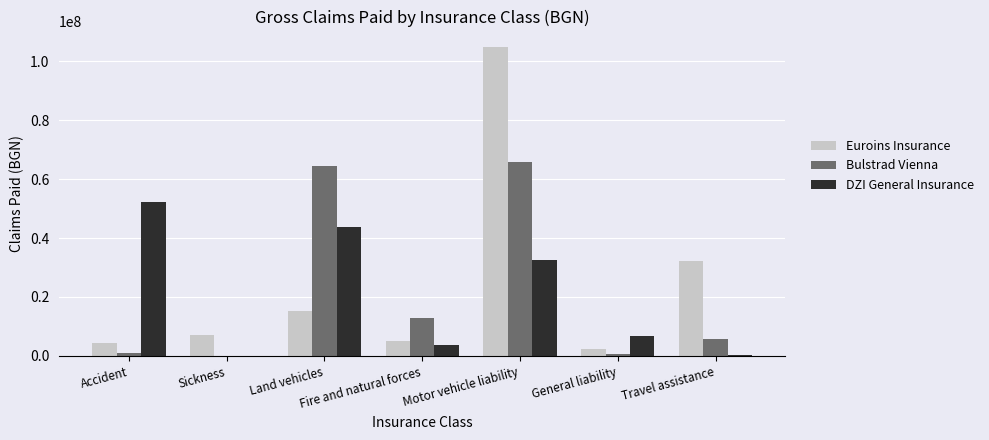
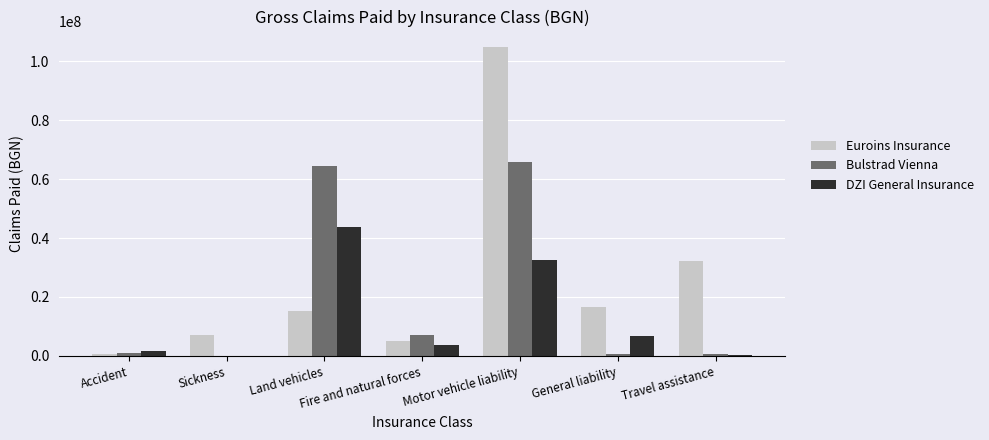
  {
    "Euroins Insurance": {
-     "Accident": 4000000,
+     "Accident": 1000000,
      "Sickness": 7000000,
      "Land vehicles": 15000000,
      "Fire and natural forces": 5000000,
      "Motor vehicle liability": 105000000,
-     "General liability": 2000000,
+     "General liability": 17000000,
      "Travel assistance": 32000000
    },
    "Bulstrad Vienna": {
      "Accident": 1000000,
      "Sickness": 0,
      "Land vehicles": 65000000,
-     "Fire and natural forces": 13000000,
+     "Fire and natural forces": 7000000,
      "Motor vehicle liability": 66000000,
-     "Travel assistance": 6000000
+     "Travel assistance": 1000000
    },
    "DZI General Insurance": {
-     "Accident": 52000000,
+     "Accident": 2000000,
      "Sickness": 0,
      "Land vehicles": 44000000,
      "Fire and natural forces": 4000000,
      "Motor vehicle liability": 33000000,
      "General liability": 7000000
    }
  }
